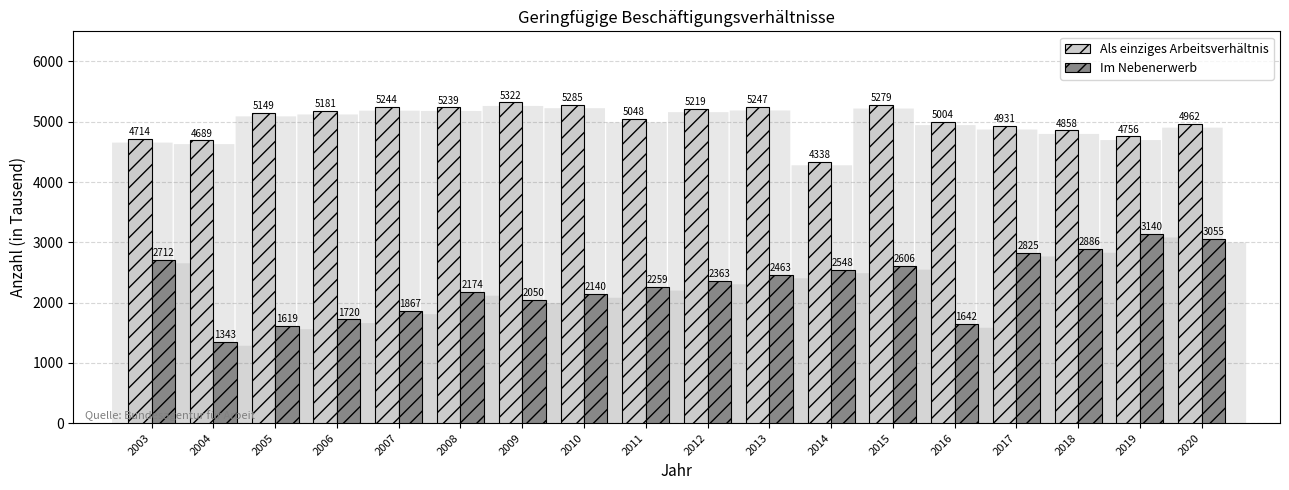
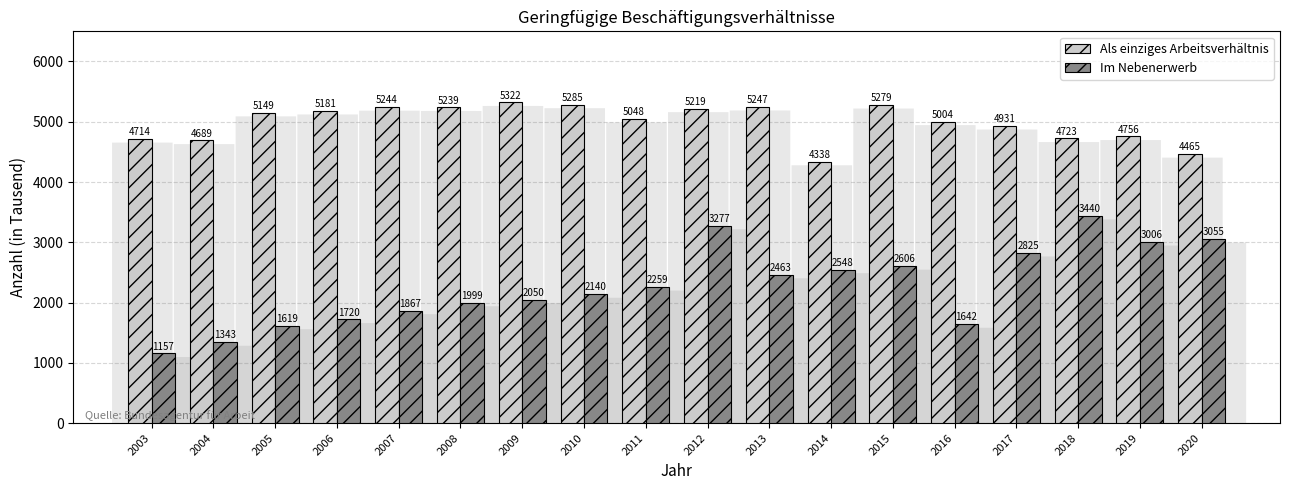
  {
    "Als einziges Arbeitsverhältnis": {
      "2003": 4714,
      "2004": 4689,
      "2005": 5149,
      "2006": 5181,
      "2007": 5244,
      "2008": 5239,
      "2009": 5322,
      "2010": 5285,
      "2011": 5048,
      "2012": 5219,
      "2013": 5247,
      "2014": 4338,
      "2015": 5279,
      "2016": 5004,
      "2017": 4931,
-     "2018": 4858,
+     "2018": 4723,
      "2019": 4756,
-     "2020": 4962
+     "2020": 4465
    },
    "Im Nebenerwerb": {
-     "2003": 2712,
+     "2003": 1157,
      "2004": 1343,
      "2005": 1619,
      "2006": 1720,
      "2007": 1867,
-     "2008": 2174,
+     "2008": 1999,
      "2009": 2050,
      "2010": 2140,
      "2011": 2259,
-     "2012": 2363,
+     "2012": 3277,
      "2013": 2463,
      "2014": 2548,
      "2015": 2606,
      "2016": 1642,
      "2017": 2825,
-     "2018": 2886,
-     "2019": 3140,
+     "2018": 3440,
+     "2019": 3006,
      "2020": 3055
    }
  }
